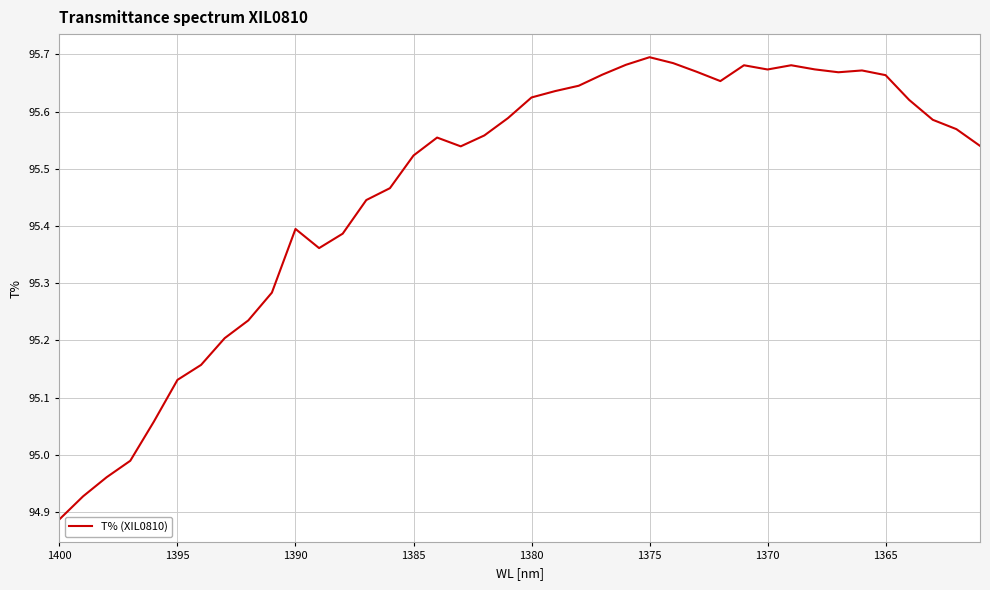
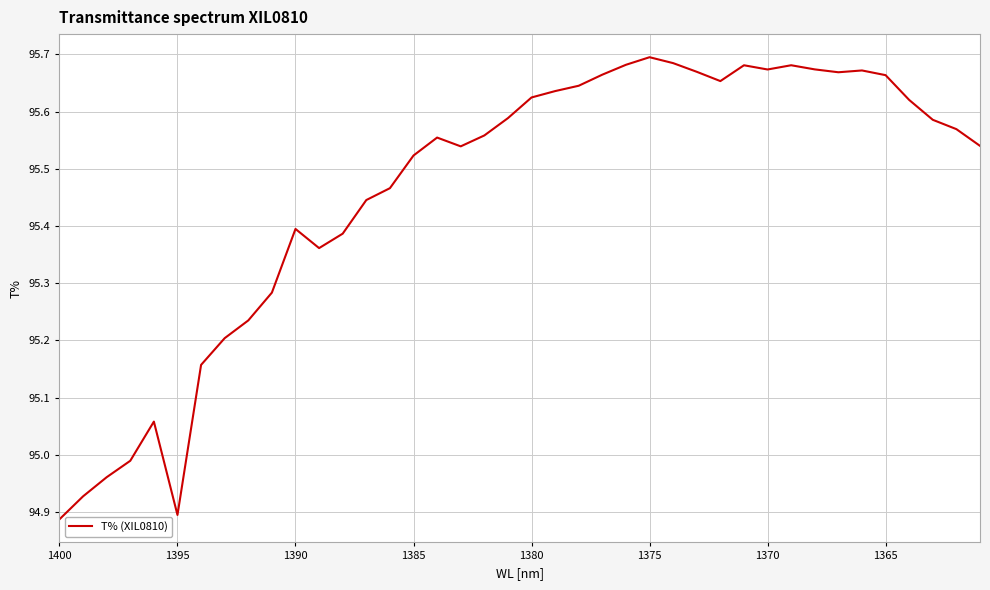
  {
    "1400": 94.89,
-   "1395": 95.13,
+   "1395": 94.89,
    "1390": 95.39,
    "1385": 95.52,
    "1380": 95.62,
    "1375": 95.69,
    "1370": 95.67,
    "1365": 95.66
  }
